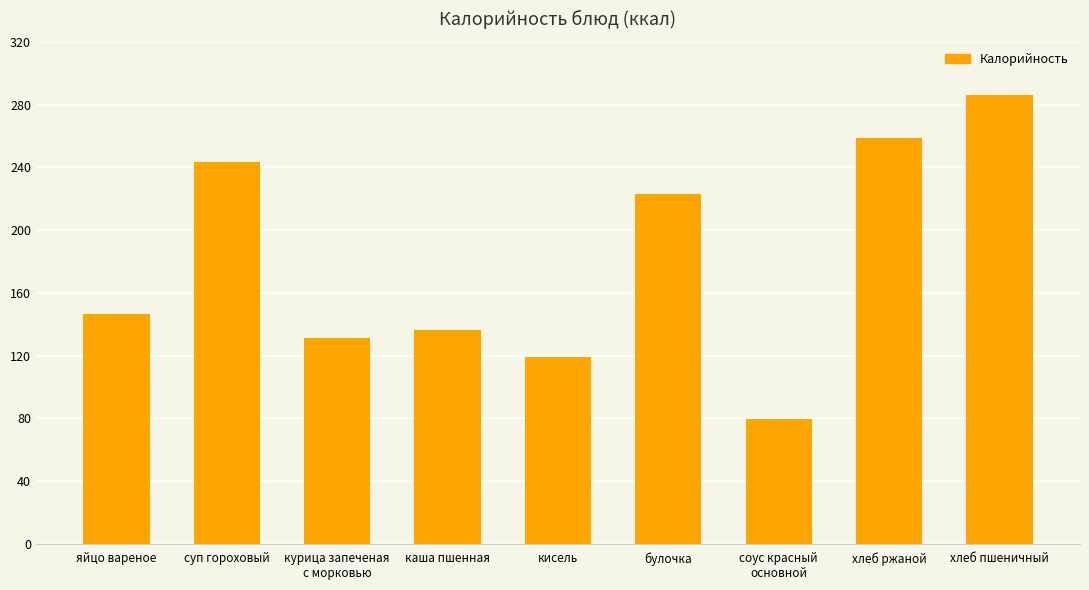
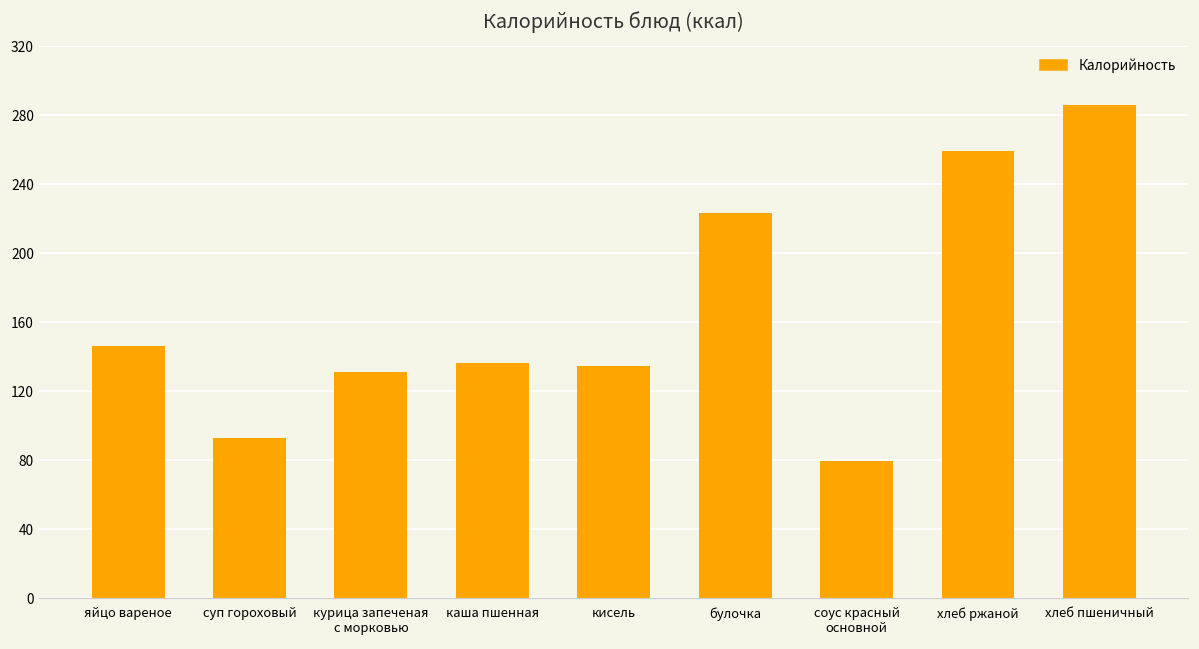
  {
    "яйцо вареное": 146,
-   "суп гороховый": 244,
+   "суп гороховый": 93,
    "курица запеченая с морковью": 131,
    "каша пшенная": 136,
-   "кисель": 119,
+   "кисель": 135,
    "булочка": 223,
    "соус красный основной": 80,
    "хлеб ржаной": 259,
    "хлеб пшеничный": 286
  }
